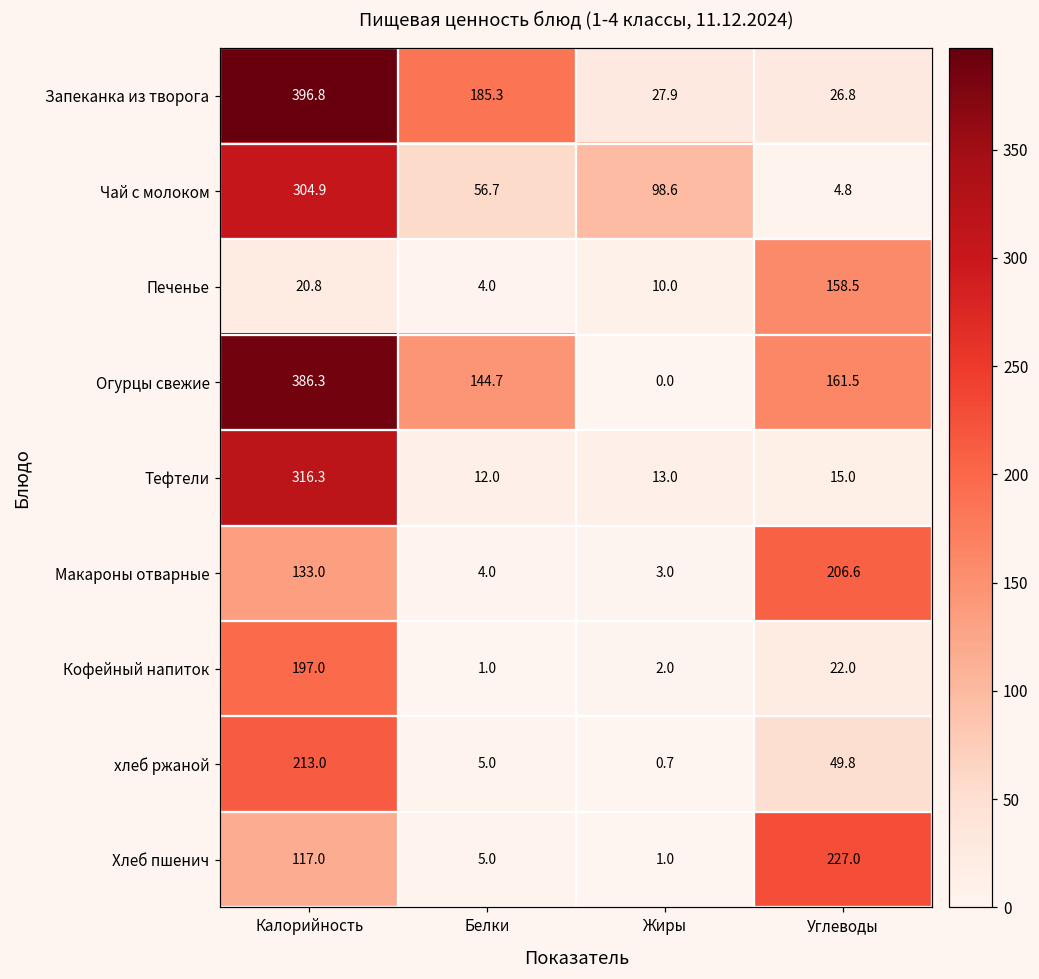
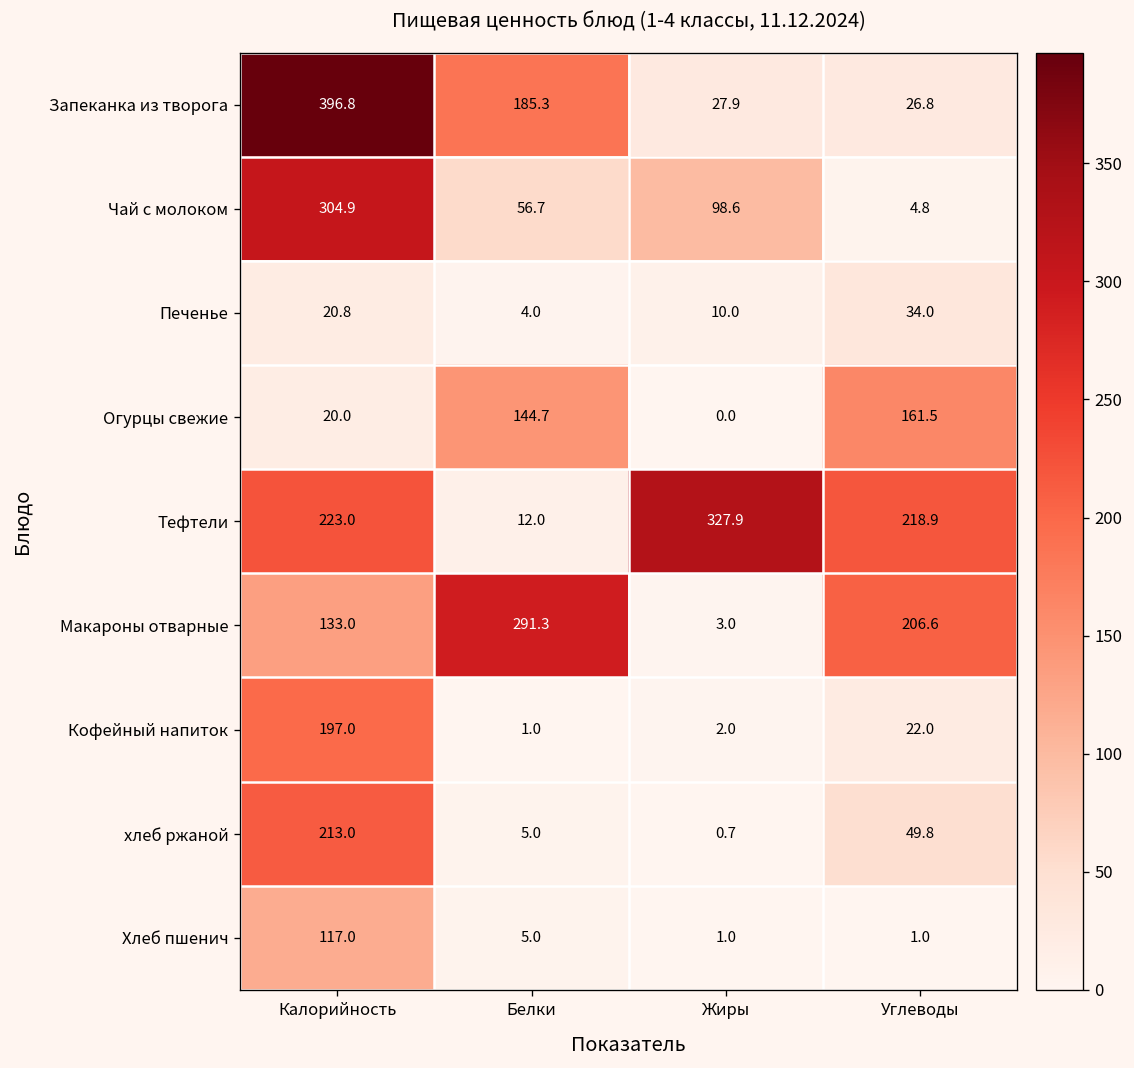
  {
    "Запеканка из творога": {
      "Калорийность": 396.8,
      "Белки": 185.3,
      "Жиры": 27.9,
      "Углеводы": 26.8
    },
    "Чай с молоком": {
      "Калорийность": 304.9,
      "Белки": 56.7,
      "Жиры": 98.6,
      "Углеводы": 4.8
    },
    "Печенье": {
      "Калорийность": 20.8,
      "Белки": 4.0,
      "Жиры": 10.0,
-     "Углеводы": 158.5
+     "Углеводы": 34.0
    },
    "Огурцы свежие": {
-     "Калорийность": 386.3,
+     "Калорийность": 20.0,
      "Белки": 144.7,
      "Жиры": 0.0,
      "Углеводы": 161.5
    },
    "Тефтели": {
-     "Калорийность": 316.3,
+     "Калорийность": 223.0,
      "Белки": 12.0,
-     "Жиры": 13.0,
-     "Углеводы": 15.0
+     "Жиры": 327.9,
+     "Углеводы": 218.9
    },
    "Макароны отварные": {
      "Калорийность": 133.0,
-     "Белки": 4.0,
+     "Белки": 291.3,
      "Жиры": 3.0,
      "Углеводы": 206.6
    },
    "Кофейный напиток": {
      "Калорийность": 197.0,
      "Белки": 1.0,
      "Жиры": 2.0,
      "Углеводы": 22.0
    },
    "хлеб ржаной": {
      "Калорийность": 213.0,
      "Белки": 5.0,
      "Жиры": 0.7,
      "Углеводы": 49.8
    },
    "Хлеб пшенич": {
      "Калорийность": 117.0,
      "Белки": 5.0,
      "Жиры": 1.0,
-     "Углеводы": 227.0
+     "Углеводы": 1.0
    }
  }
